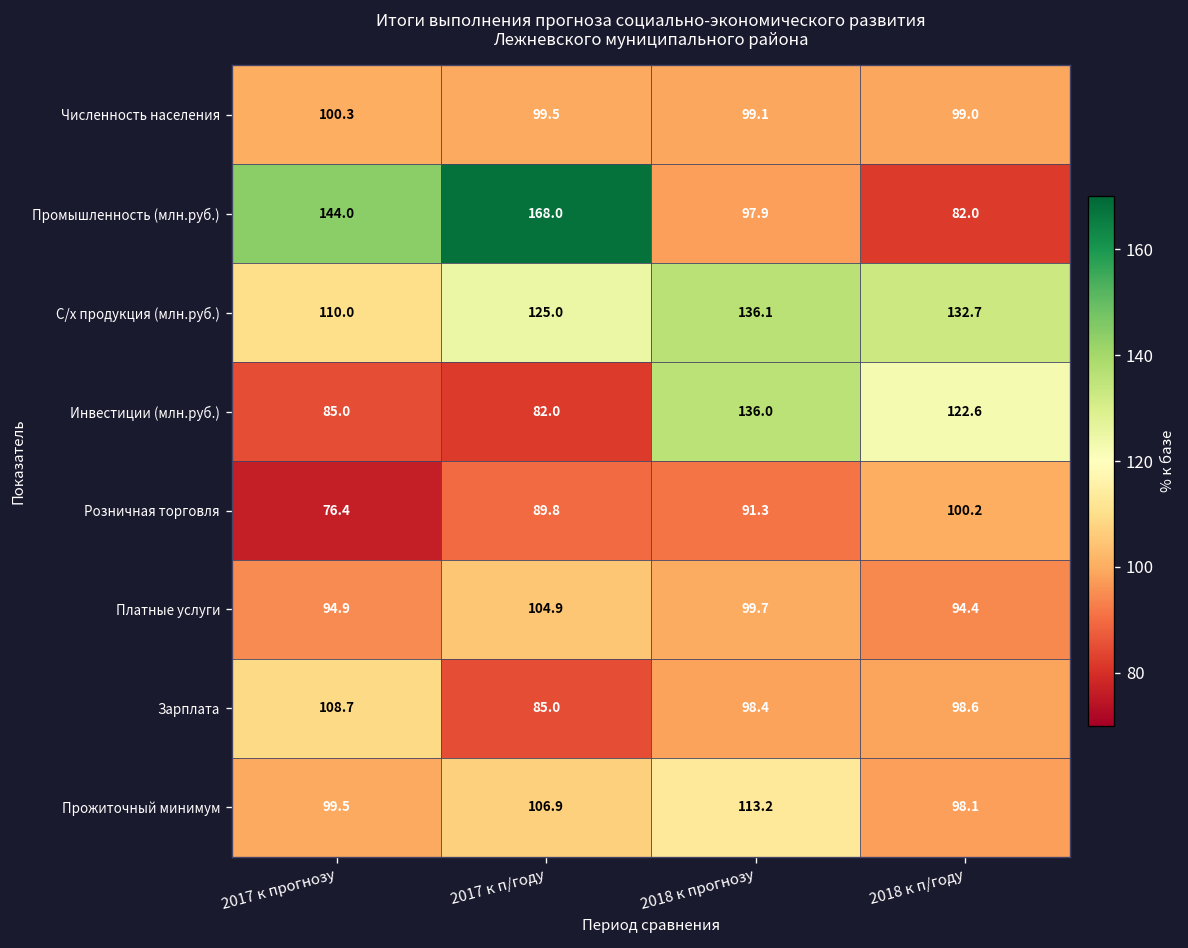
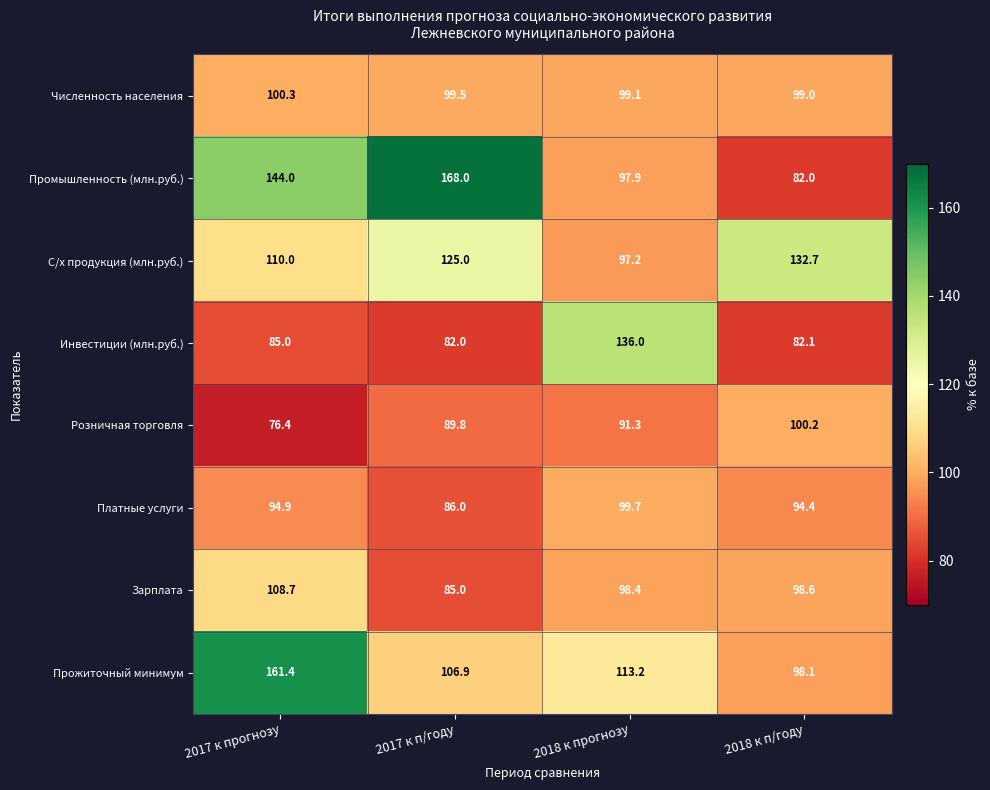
  {
    "Численность населения": {
      "2017 к прогнозу": 100.3,
      "2017 к п/году": 99.5,
      "2018 к прогнозу": 99.1,
      "2018 к п/году": 99.0
    },
    "Промышленность (млн.руб.)": {
      "2017 к прогнозу": 144.0,
      "2017 к п/году": 168.0,
      "2018 к прогнозу": 97.9,
      "2018 к п/году": 82.0
    },
    "С/х продукция (млн.руб.)": {
      "2017 к прогнозу": 110.0,
      "2017 к п/году": 125.0,
-     "2018 к прогнозу": 136.1,
+     "2018 к прогнозу": 97.2,
      "2018 к п/году": 132.7
    },
    "Инвестиции (млн.руб.)": {
      "2017 к прогнозу": 85.0,
      "2017 к п/году": 82.0,
      "2018 к прогнозу": 136.0,
-     "2018 к п/году": 122.6
+     "2018 к п/году": 82.1
    },
    "Розничная торговля": {
      "2017 к прогнозу": 76.4,
      "2017 к п/году": 89.8,
      "2018 к прогнозу": 91.3,
      "2018 к п/году": 100.2
    },
    "Платные услуги": {
      "2017 к прогнозу": 94.9,
-     "2017 к п/году": 104.9,
+     "2017 к п/году": 86.0,
      "2018 к прогнозу": 99.7,
      "2018 к п/году": 94.4
    },
    "Зарплата": {
      "2017 к прогнозу": 108.7,
      "2017 к п/году": 85.0,
      "2018 к прогнозу": 98.4,
      "2018 к п/году": 98.6
    },
    "Прожиточный минимум": {
-     "2017 к прогнозу": 99.5,
+     "2017 к прогнозу": 161.4,
      "2017 к п/году": 106.9,
      "2018 к прогнозу": 113.2,
      "2018 к п/году": 98.1
    }
  }
